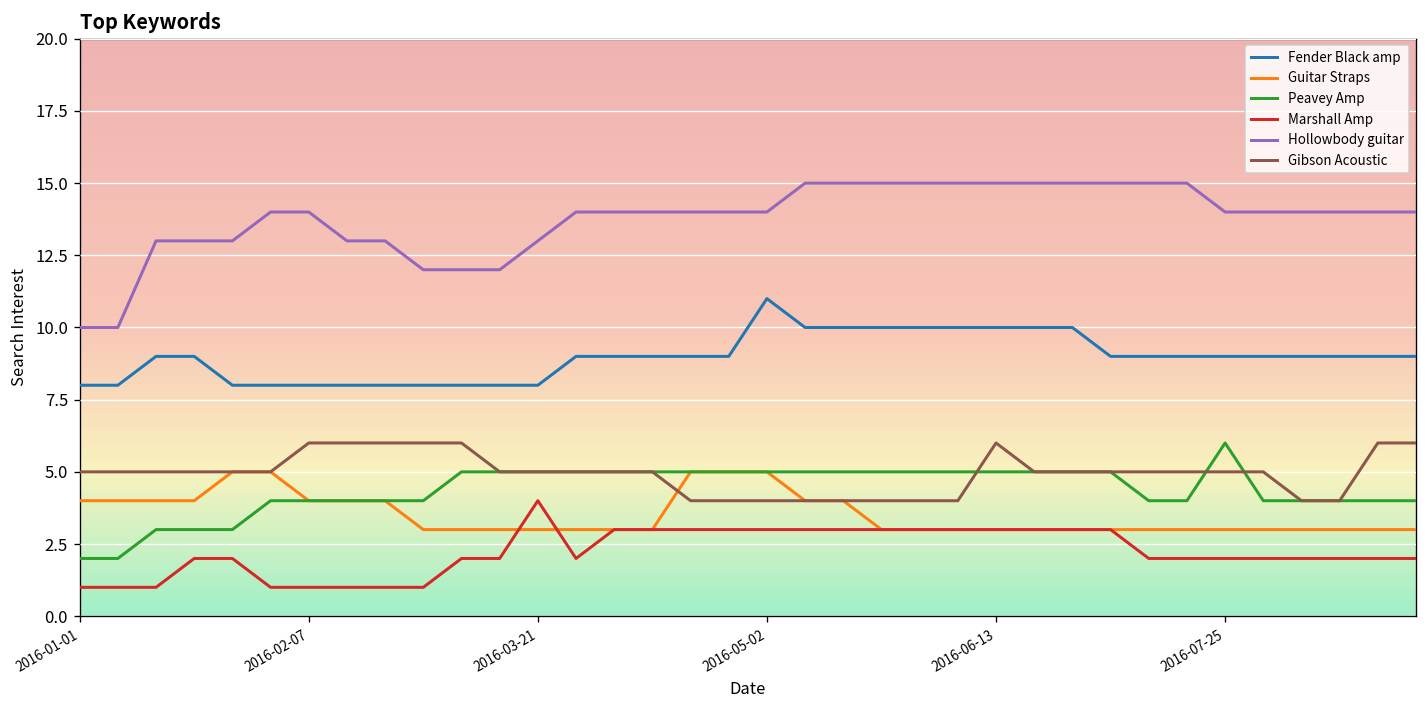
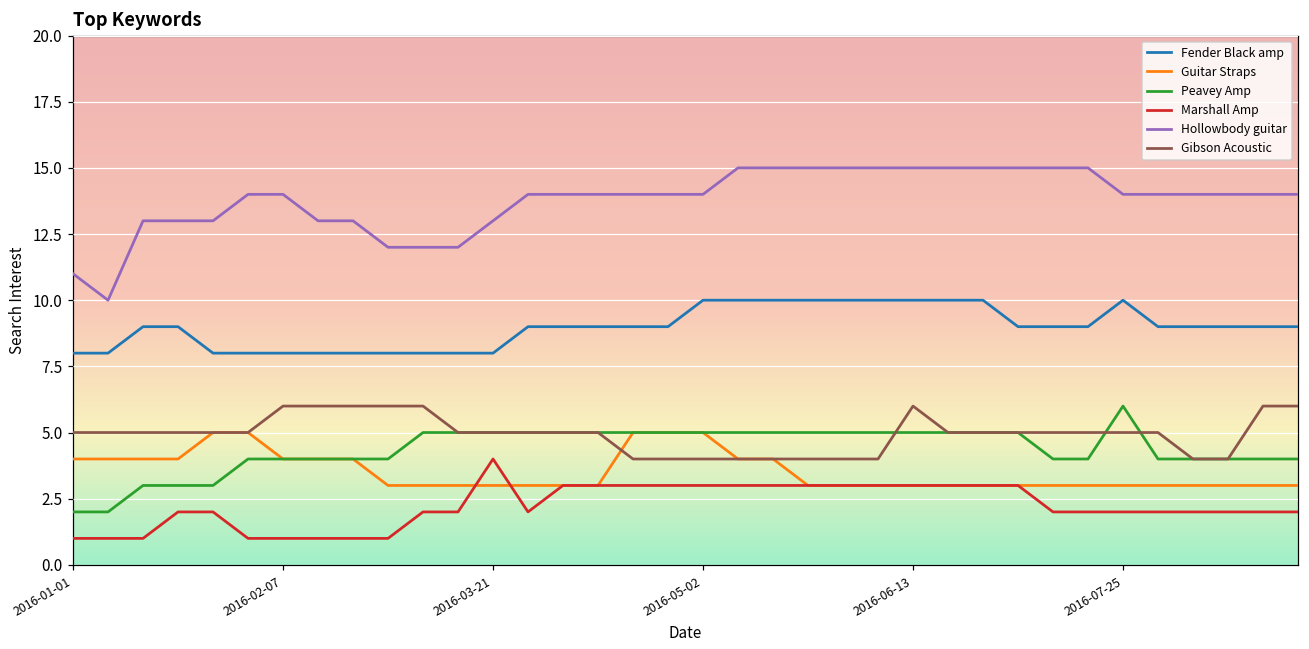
  {
    "Fender Black amp": {
      "2016-01-01": 8,
      "2016-02-07": 8,
      "2016-03-21": 8,
-     "2016-05-02": 11,
+     "2016-05-02": 10,
      "2016-06-13": 10,
-     "2016-07-25": 9
+     "2016-07-25": 10
    },
    "Guitar Straps": {
      "2016-01-01": 4,
      "2016-03-21": 3,
      "2016-07-25": 3
    },
    "Peavey Amp": {
      "2016-01-01": 2,
      "2016-06-13": 5,
      "2016-07-25": 6
    },
    "Marshall Amp": {
      "2016-01-01": 1,
      "2016-02-07": 1,
      "2016-03-21": 4,
      "2016-05-02": 3,
      "2016-07-25": 2
    },
    "Hollowbody guitar": {
-     "2016-01-01": 10,
+     "2016-01-01": 11,
      "2016-02-07": 14,
      "2016-03-21": 13,
      "2016-05-02": 14,
      "2016-06-13": 15,
      "2016-07-25": 14
    },
    "Gibson Acoustic": {
      "2016-01-01": 5,
      "2016-02-07": 6,
      "2016-05-02": 4,
      "2016-06-13": 6,
      "2016-07-25": 5
    }
  }
